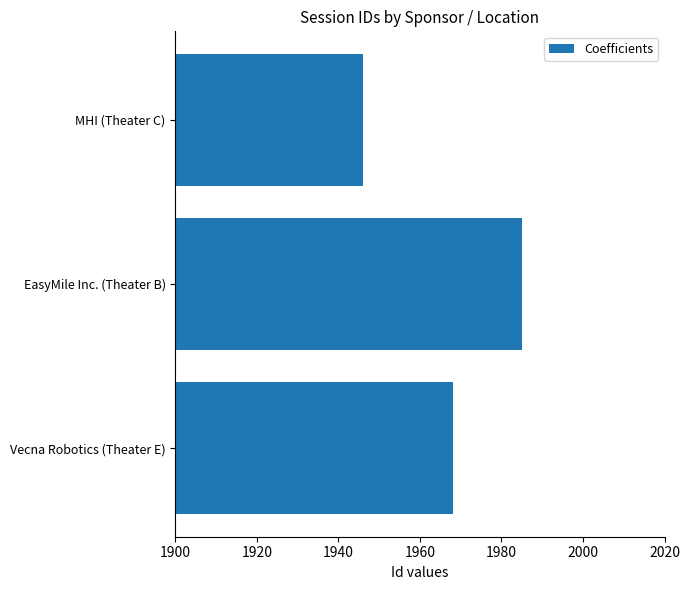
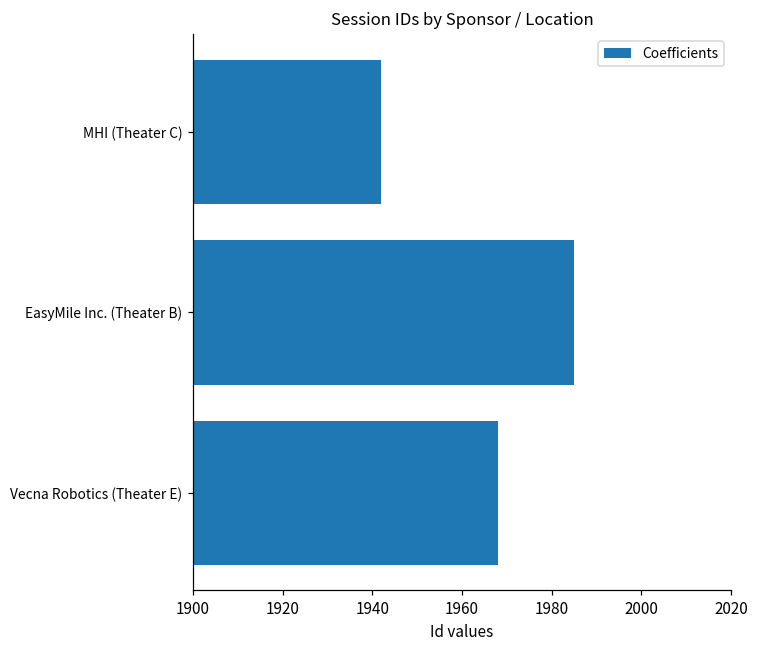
  {
-   "MHI (Theater C)": 1946,
+   "MHI (Theater C)": 1942,
    "EasyMile Inc. (Theater B)": 1985,
    "Vecna Robotics (Theater E)": 1968
  }
